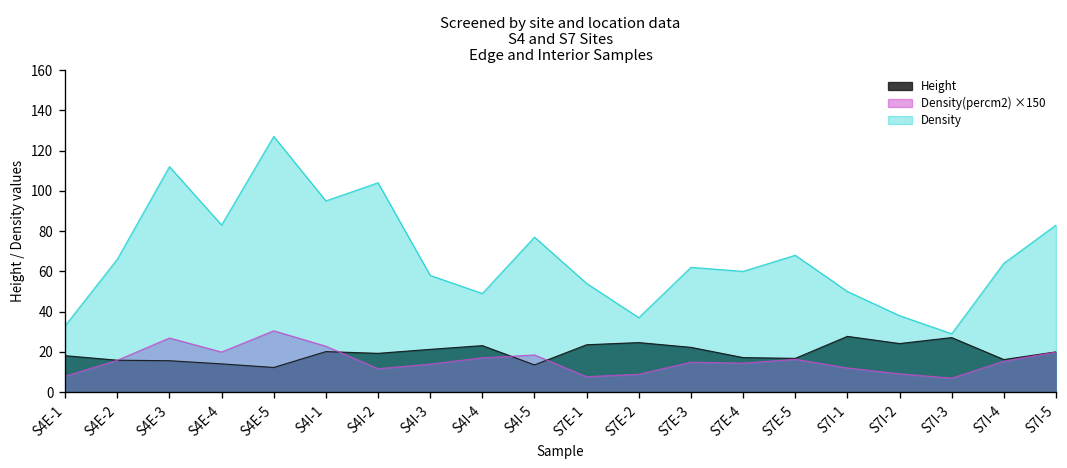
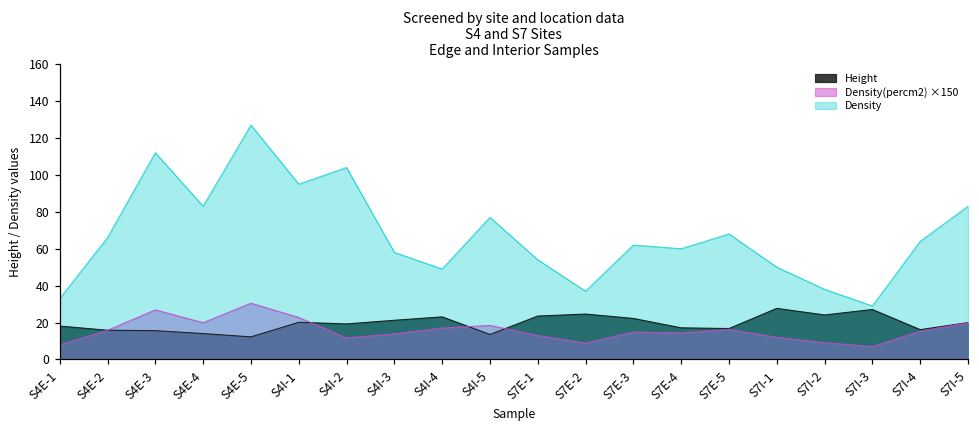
  {
    "Height": {
      "S4E-1": 18,
      "S4E-3": 16,
      "S4E-4": 14,
      "S4E-5": 12,
      "S4I-1": 20,
      "S4I-2": 19,
      "S4I-3": 21,
      "S4I-4": 23,
      "S4I-5": 14,
      "S7E-1": 24,
      "S7E-2": 25,
      "S7E-3": 22,
      "S7E-4": 17,
      "S7I-1": 28,
      "S7I-2": 24,
      "S7I-3": 27
    },
    "Density(percm2) ×150": {
      "S4E-1": 8,
      "S4E-3": 27,
      "S4E-4": 20,
      "S4E-5": 30,
      "S4I-1": 23,
      "S4I-2": 12,
      "S4I-3": 14,
      "S4I-4": 17,
      "S4I-5": 18,
-     "S7E-1": 8,
+     "S7E-1": 13,
      "S7E-2": 9,
      "S7E-3": 15,
      "S7E-4": 14,
      "S7I-1": 12,
      "S7I-2": 9,
      "S7I-3": 7
    },
    "Density": {
      "S4E-1": 33,
      "S4E-2": 66,
      "S4E-3": 112,
      "S4E-4": 83,
      "S4E-5": 127,
      "S4I-1": 95,
      "S4I-2": 104,
      "S4I-3": 58,
      "S4I-4": 49,
      "S4I-5": 77,
      "S7E-1": 54,
      "S7E-2": 37,
      "S7E-3": 62,
      "S7E-4": 60,
      "S7E-5": 68,
      "S7I-1": 50,
      "S7I-2": 38,
      "S7I-3": 29,
      "S7I-4": 64,
      "S7I-5": 83
    }
  }
